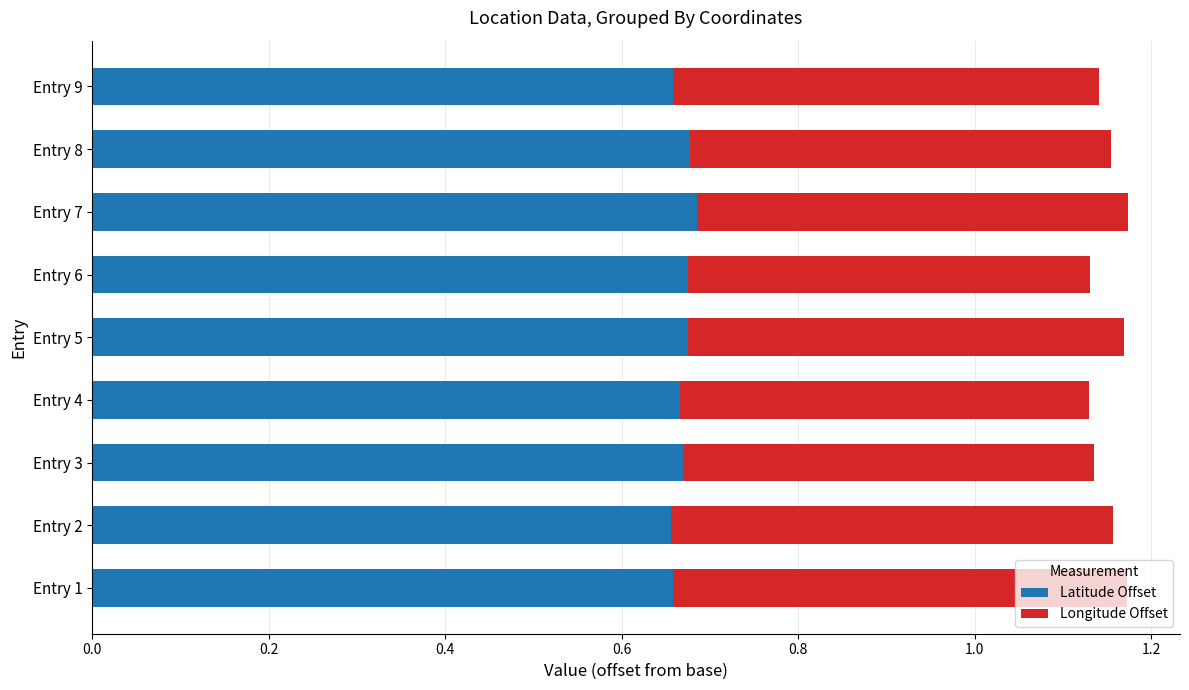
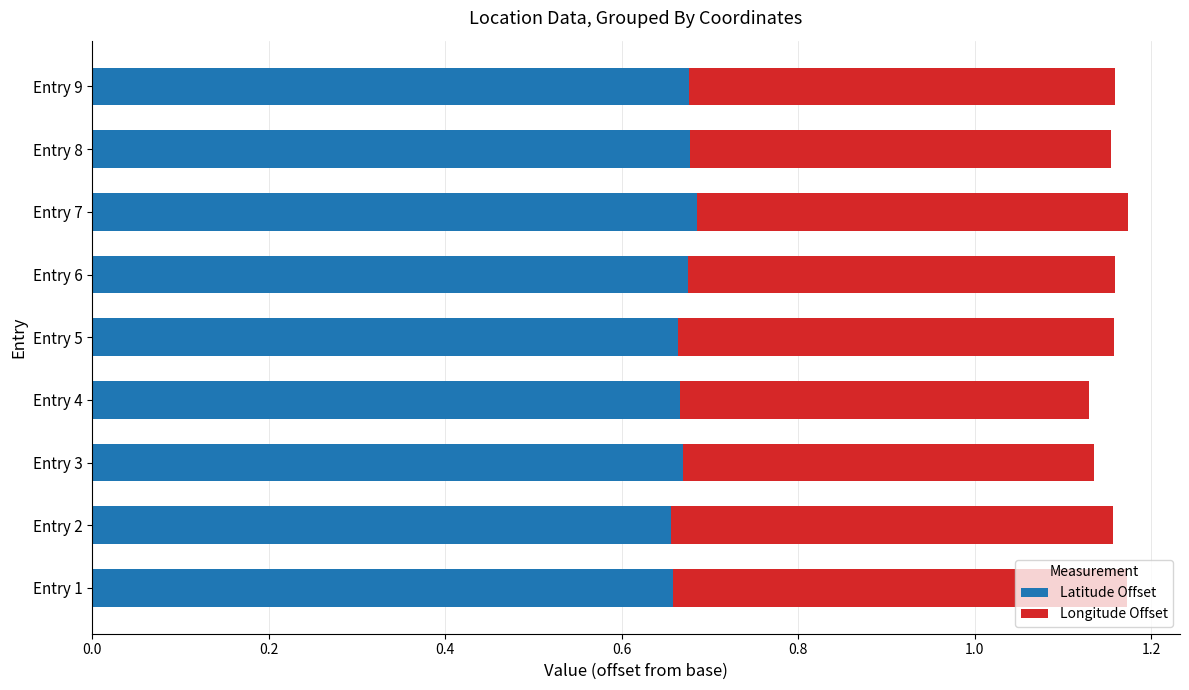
  {
    "Latitude Offset": {
-     "Entry 9": 0.66,
+     "Entry 9": 0.68,
      "Entry 8": 0.68,
      "Entry 7": 0.69,
      "Entry 6": 0.67,
-     "Entry 5": 0.67,
+     "Entry 5": 0.66,
      "Entry 4": 0.67,
      "Entry 3": 0.67,
      "Entry 2": 0.66,
      "Entry 1": 0.66
    },
    "Longitude Offset": {
      "Entry 9": 0.48,
      "Entry 8": 0.48,
      "Entry 7": 0.49,
-     "Entry 6": 0.46,
+     "Entry 6": 0.48,
      "Entry 5": 0.49,
      "Entry 4": 0.46,
      "Entry 3": 0.47,
      "Entry 2": 0.50
    }
  }
